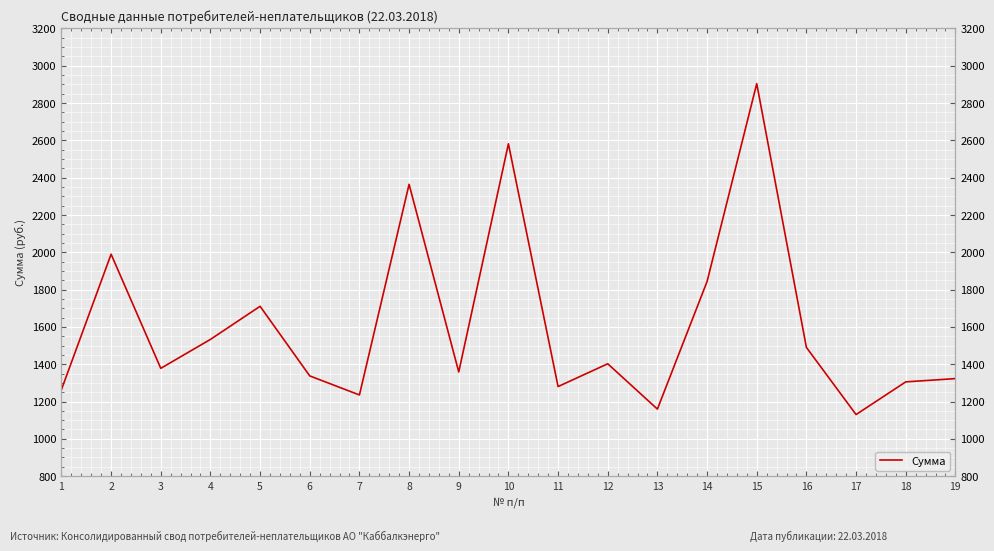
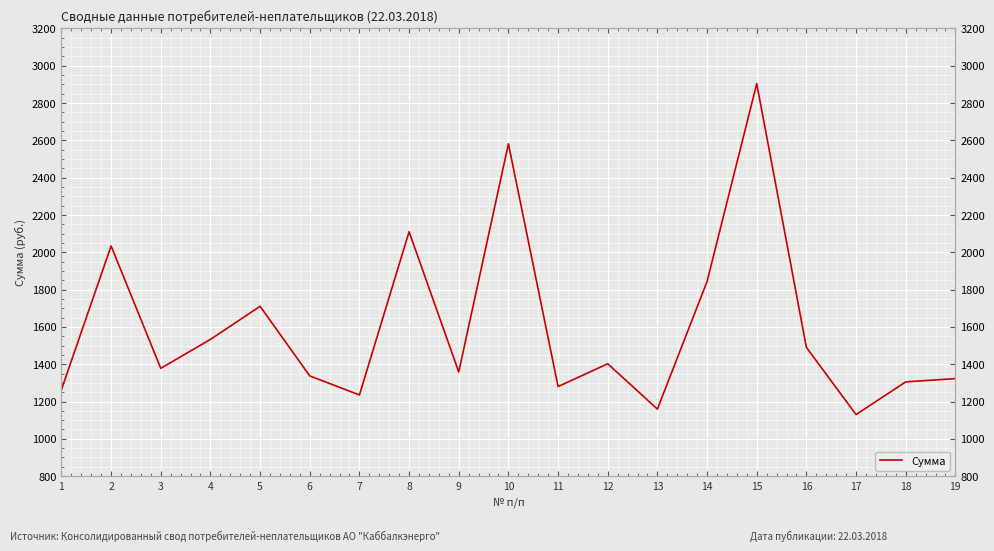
  {
    "1": 1260,
-   "2": 1990,
+   "2": 2030,
    "3": 1380,
    "4": 1530,
    "5": 1710,
    "6": 1340,
    "7": 1240,
-   "8": 2360,
+   "8": 2110,
    "9": 1360,
    "10": 2580,
    "11": 1280,
    "12": 1400,
    "13": 1160,
    "14": 1840,
    "15": 2900,
    "16": 1490,
    "17": 1130,
    "18": 1310,
    "19": 1320
  }
